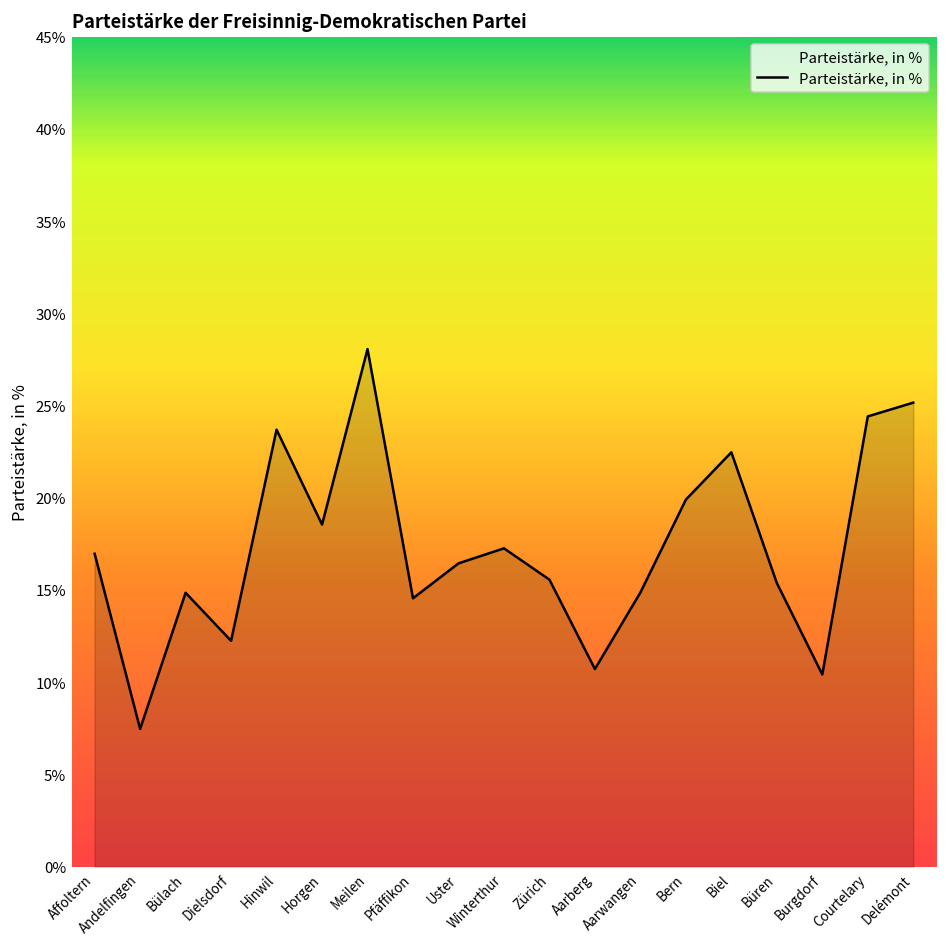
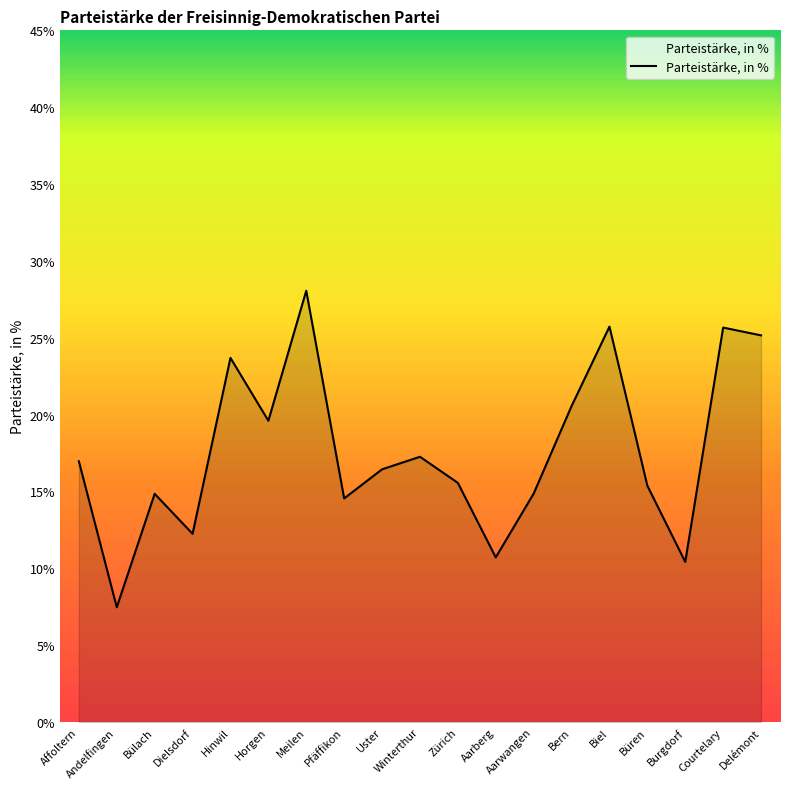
  {
    "Affoltern": "17.0%",
    "Andelfingen": "7.5%",
    "Bülach": "14.8%",
    "Dielsdorf": "12.2%",
    "Hinwil": "23.7%",
-   "Horgen": "18.5%",
+   "Horgen": "19.6%",
    "Meilen": "28.1%",
    "Pfäffikon": "14.5%",
    "Uster": "16.4%",
    "Winterthur": "17.3%",
    "Zürich": "15.6%",
    "Aarberg": "10.7%",
    "Aarwangen": "14.9%",
-   "Bern": "19.9%",
-   "Biel": "22.5%",
+   "Bern": "20.6%",
+   "Biel": "25.7%",
    "Büren": "15.4%",
    "Burgdorf": "10.4%",
-   "Courtelary": "24.4%",
+   "Courtelary": "25.7%",
    "Delémont": "25.2%"
  }
